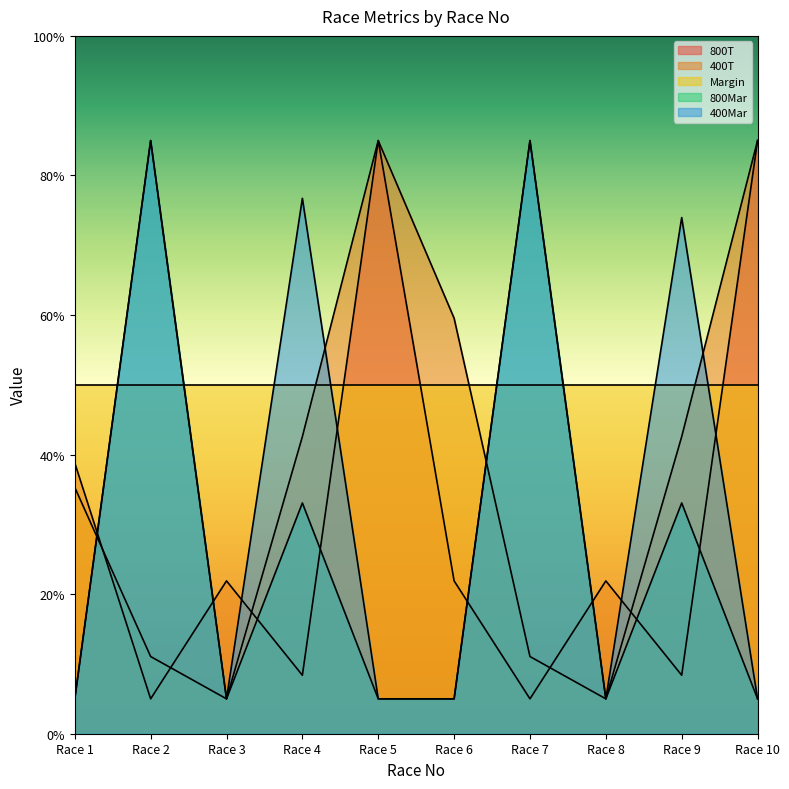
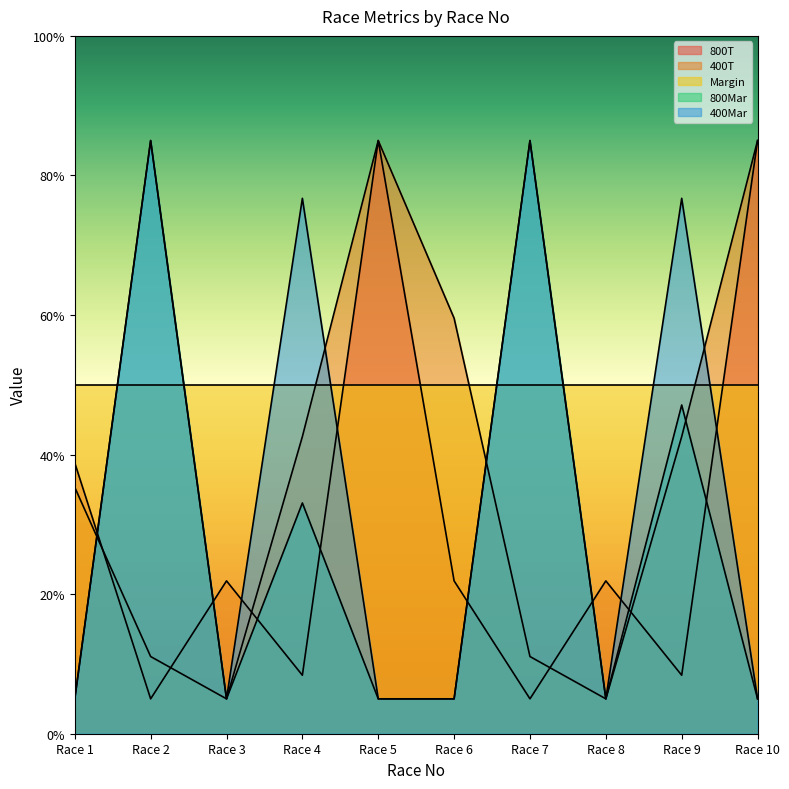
  {
    "Margin": {
      "Race 1": "50%",
      "Race 2": "50%",
      "Race 3": "50%",
      "Race 4": "50%",
      "Race 5": "50%",
      "Race 6": "50%",
      "Race 7": "50%",
      "Race 8": "50%",
      "Race 9": "50%",
      "Race 10": "50%"
    },
    "800Mar": {
      "Race 4": "33%",
-     "Race 9": "33%"
+     "Race 9": "47%"
    },
    "400Mar": {
      "Race 4": "77%",
-     "Race 9": "74%"
+     "Race 9": "77%"
    }
  }
